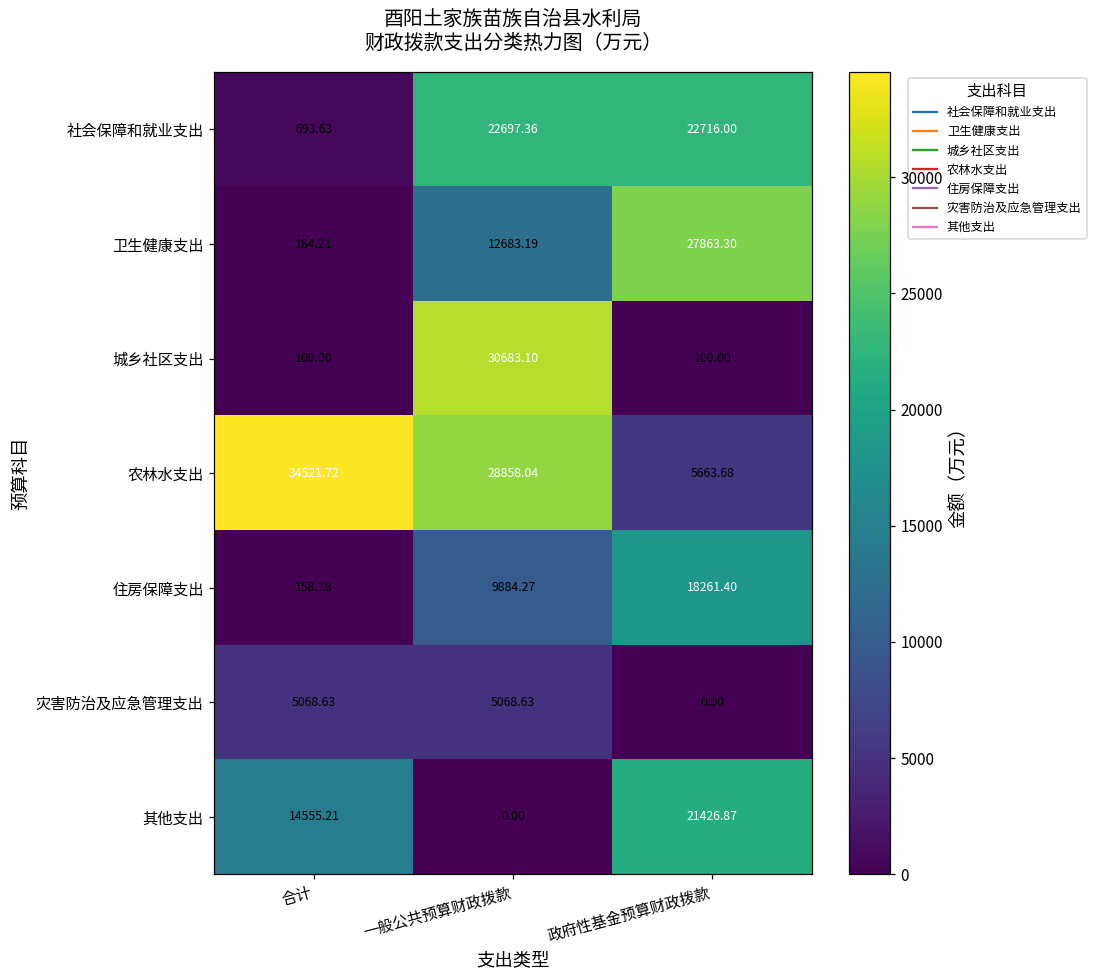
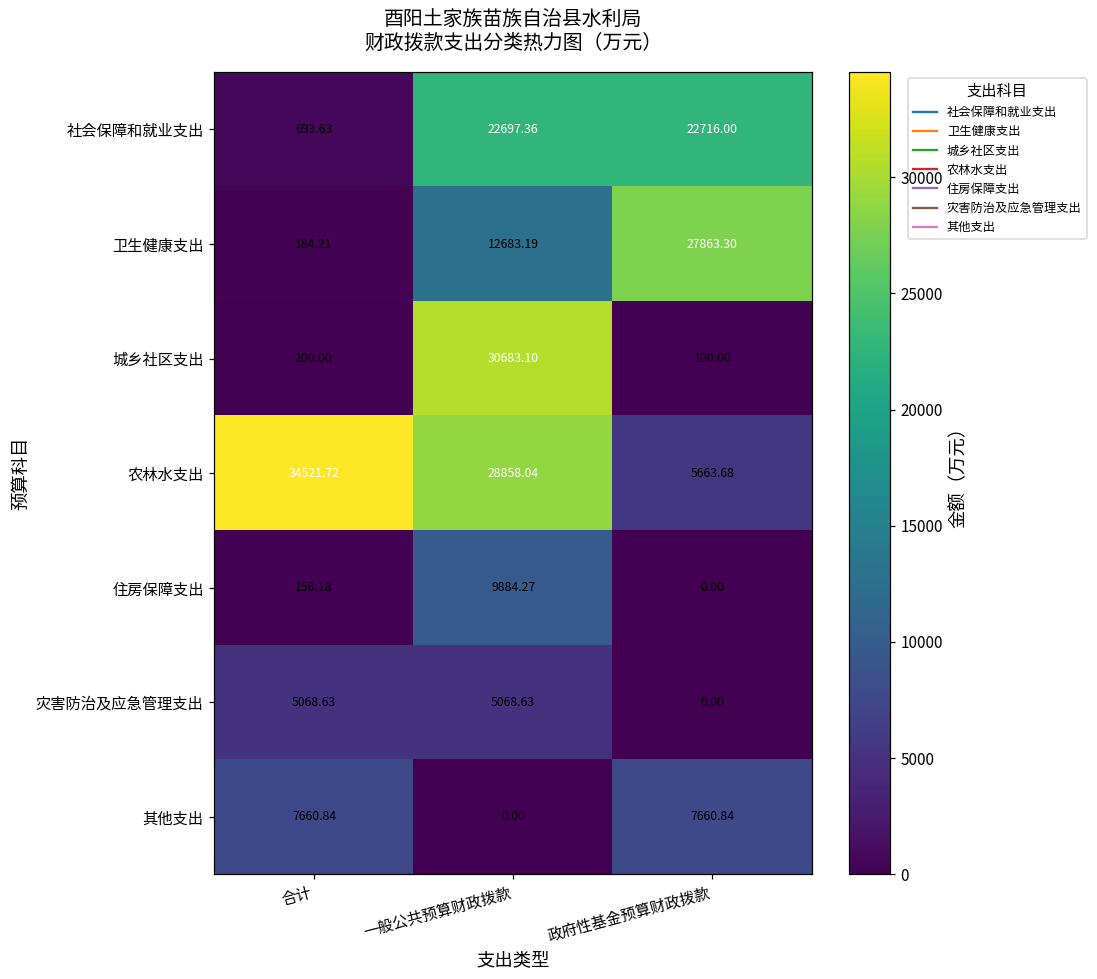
  {
    "社会保障和就业支出": {
      "合计": 693.63,
      "一般公共预算财政拨款": 22697.36,
      "政府性基金预算财政拨款": 22716.00
    },
    "卫生健康支出": {
      "合计": 184.21,
      "一般公共预算财政拨款": 12683.19,
      "政府性基金预算财政拨款": 27863.30
    },
    "城乡社区支出": {
      "合计": 100.00,
      "一般公共预算财政拨款": 30683.10,
      "政府性基金预算财政拨款": 100.00
    },
    "农林水支出": {
      "合计": 34521.72,
      "一般公共预算财政拨款": 28858.04,
      "政府性基金预算财政拨款": 5663.68
    },
    "住房保障支出": {
      "合计": 158.18,
      "一般公共预算财政拨款": 9884.27,
-     "政府性基金预算财政拨款": 18261.40
+     "政府性基金预算财政拨款": 0.00
    },
    "灾害防治及应急管理支出": {
      "合计": 5068.63,
      "一般公共预算财政拨款": 5068.63,
      "政府性基金预算财政拨款": 0.00
    },
    "其他支出": {
-     "合计": 14555.21,
+     "合计": 7660.84,
      "一般公共预算财政拨款": 0.00,
-     "政府性基金预算财政拨款": 21426.87
+     "政府性基金预算财政拨款": 7660.84
    }
  }
